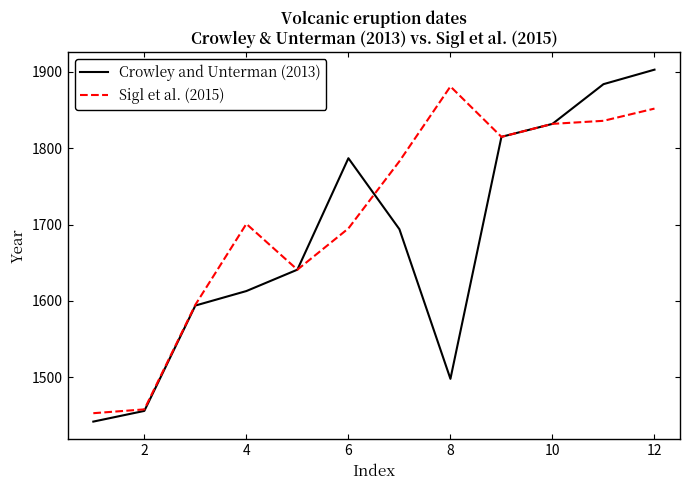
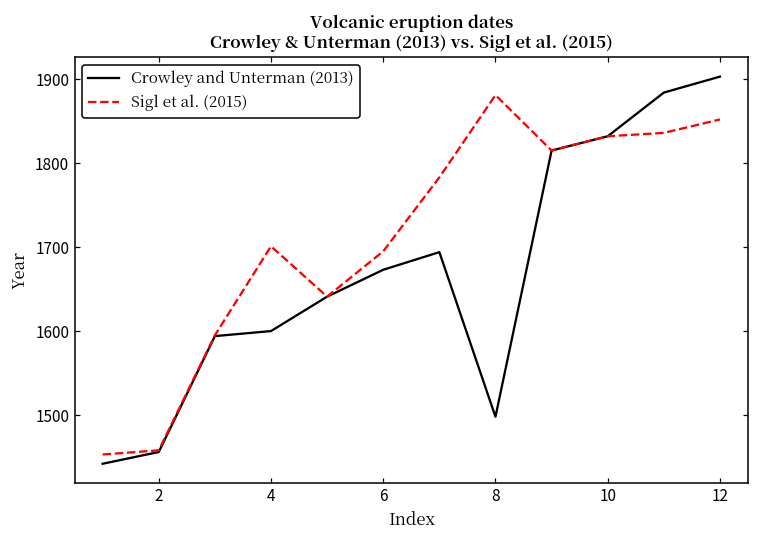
  {
    "Crowley and Unterman (2013)": {
-     "4": 1610,
-     "6": 1790,
+     "4": 1600,
+     "6": 1670,
      "8": 1500,
      "12": 1900
    },
    "Sigl et al. (2015)": {
      "4": 1700,
      "6": 1700,
      "8": 1880,
      "12": 1850
    }
  }
